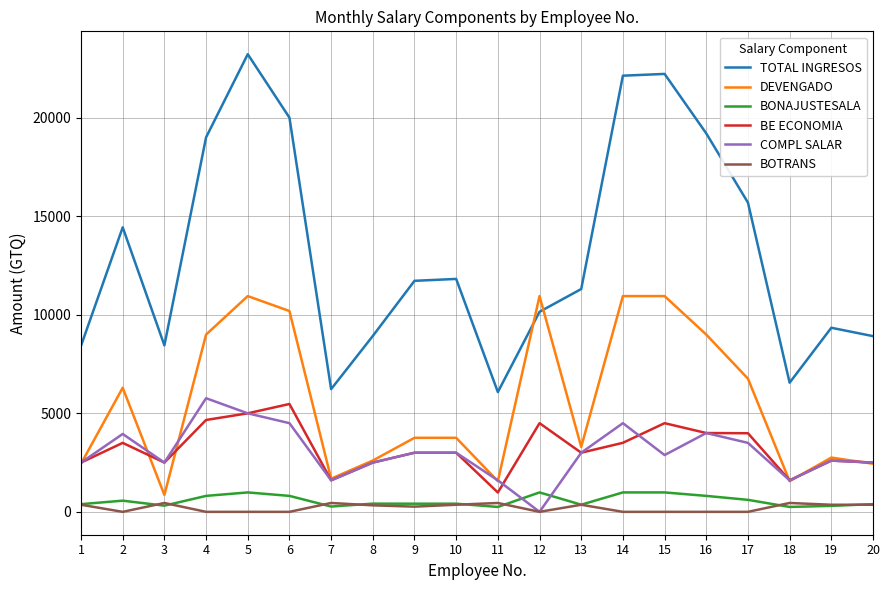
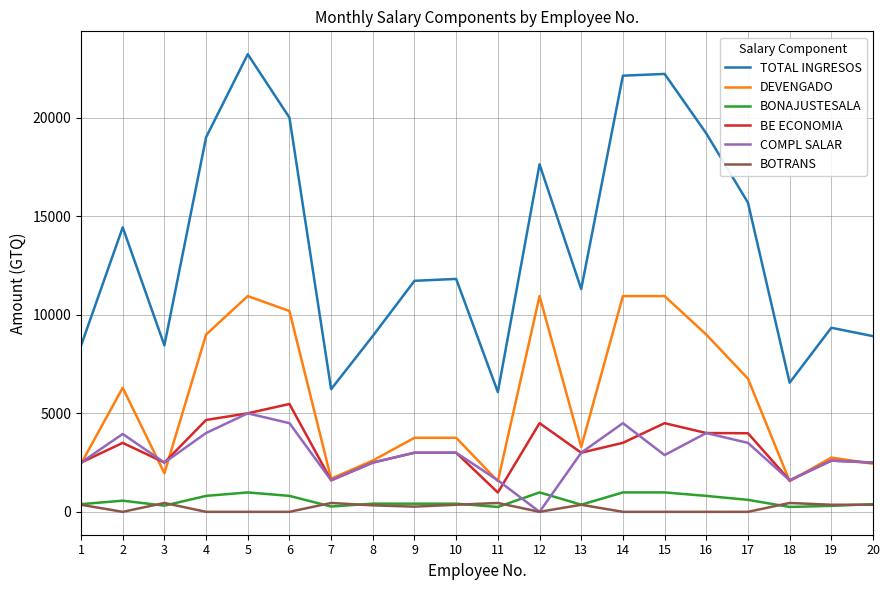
  {
    "TOTAL INGRESOS": {
      "1": 8400,
      "2": 14400,
      "3": 8400,
      "4": 19000,
      "5": 23200,
      "6": 20000,
      "7": 6200,
      "8": 8900,
      "9": 11700,
      "10": 11800,
      "11": 6100,
-     "12": 10200,
+     "12": 17600,
      "13": 11300,
      "14": 22100,
      "15": 22200,
      "16": 19200,
      "17": 15700,
      "18": 6600,
      "19": 9300,
      "20": 8900
    },
    "DEVENGADO": {
      "2": 6300,
-     "3": 900,
+     "3": 2000,
      "4": 9000,
      "5": 10900,
      "6": 10200,
      "9": 3800,
      "10": 3800,
      "12": 10900,
      "13": 3300,
      "14": 10900,
      "15": 10900,
      "16": 9000,
      "17": 6800,
      "19": 2800
    },
    "BONAJUSTESALA": {
      "2": 600,
      "3": 300,
      "4": 800,
      "5": 1000,
      "6": 800,
      "7": 300,
      "9": 400,
      "11": 200,
      "12": 1000,
      "14": 1000,
      "15": 1000,
      "16": 800,
      "17": 600,
      "18": 200
    },
    "BE ECONOMIA": {
      "2": 3500,
      "4": 4700,
      "6": 5500,
      "11": 1000,
      "12": 4500,
      "14": 3500,
      "15": 4500,
      "17": 4000
    },
    "COMPL SALAR": {
      "2": 4000,
-     "4": 5800,
+     "4": 4000,
      "6": 4500,
      "14": 4500,
      "15": 2900,
      "17": 3500
    },
    "BOTRANS": {
      "2": 0,
      "3": 500,
      "4": 0,
      "5": 0,
      "6": 0,
      "7": 500,
      "9": 300,
      "11": 500,
      "14": 0,
      "15": 0,
      "16": 0,
      "17": 0,
      "18": 500
    }
  }
